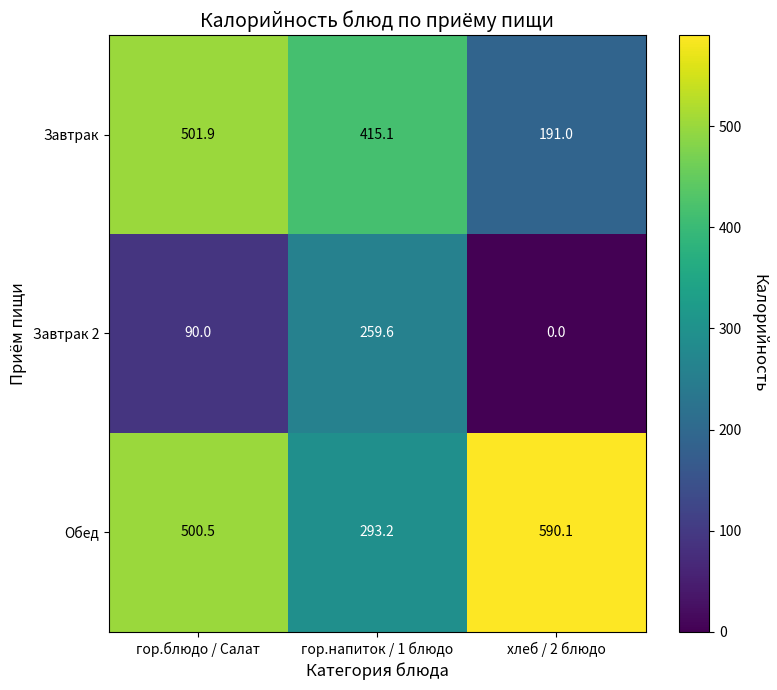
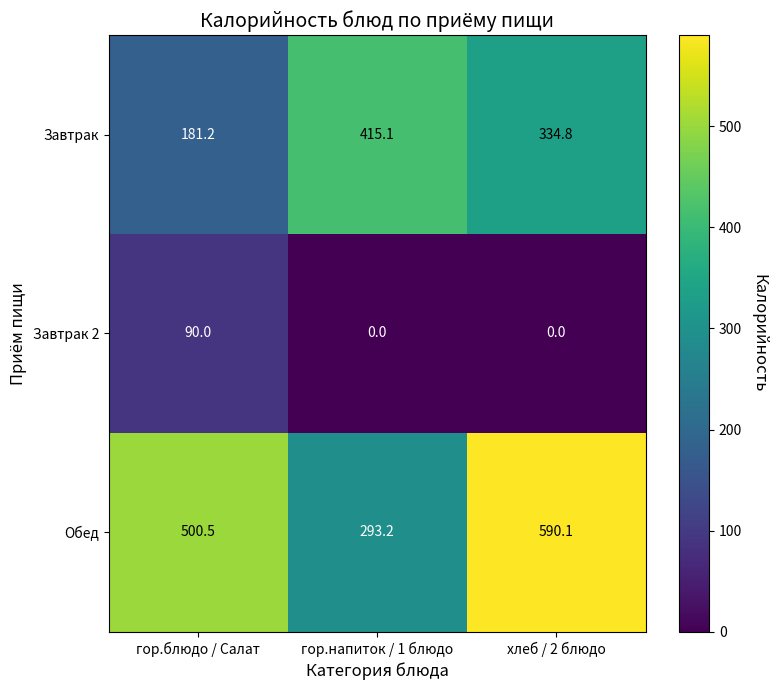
  {
    "Завтрак": {
-     "гор.блюдо / Салат": 501.9,
+     "гор.блюдо / Салат": 181.2,
      "гор.напиток / 1 блюдо": 415.1,
-     "хлеб / 2 блюдо": 191.0
+     "хлеб / 2 блюдо": 334.8
    },
    "Завтрак 2": {
      "гор.блюдо / Салат": 90.0,
-     "гор.напиток / 1 блюдо": 259.6,
+     "гор.напиток / 1 блюдо": 0.0,
      "хлеб / 2 блюдо": 0.0
    },
    "Обед": {
      "гор.блюдо / Салат": 500.5,
      "гор.напиток / 1 блюдо": 293.2,
      "хлеб / 2 блюдо": 590.1
    }
  }
